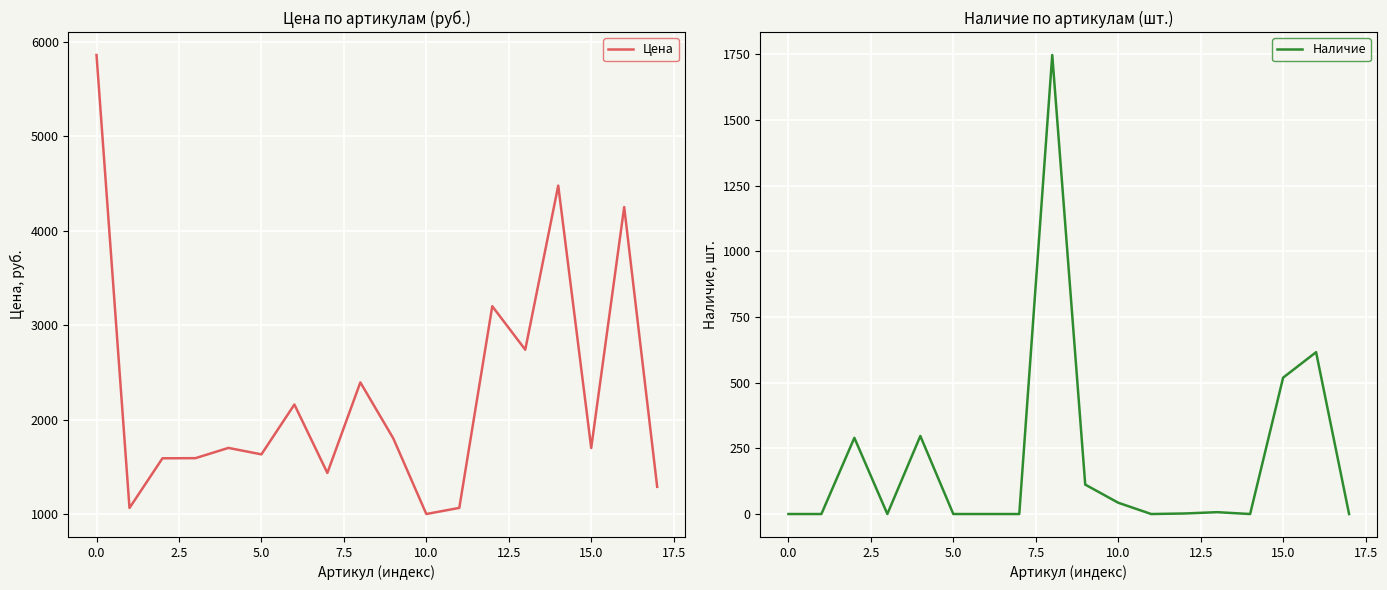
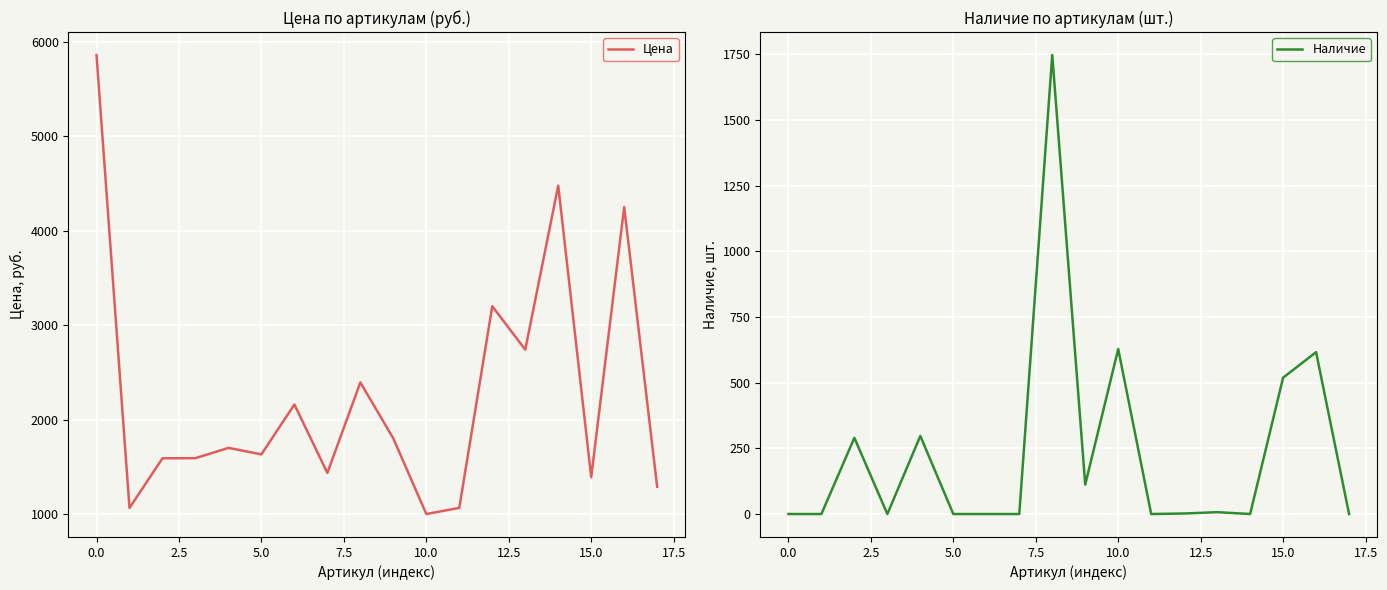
  {
    "Цена по артикулам (руб.)": {
      "0.0": 5900,
      "5.0": 1600,
      "10.0": 1000,
-     "15.0": 1700
+     "15.0": 1400
    },
    "Наличие по артикулам (шт.)": {
      "0.0": 0,
      "5.0": 0,
-     "10.0": 40,
+     "10.0": 630,
      "15.0": 520
    }
  }
